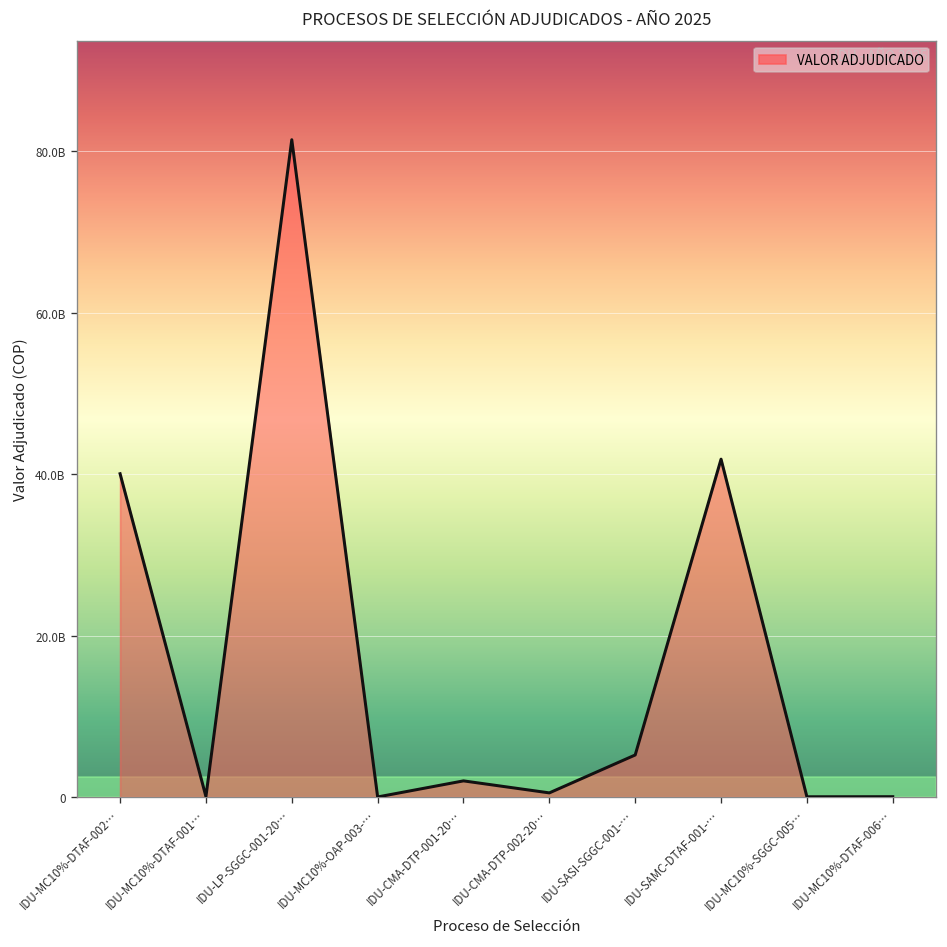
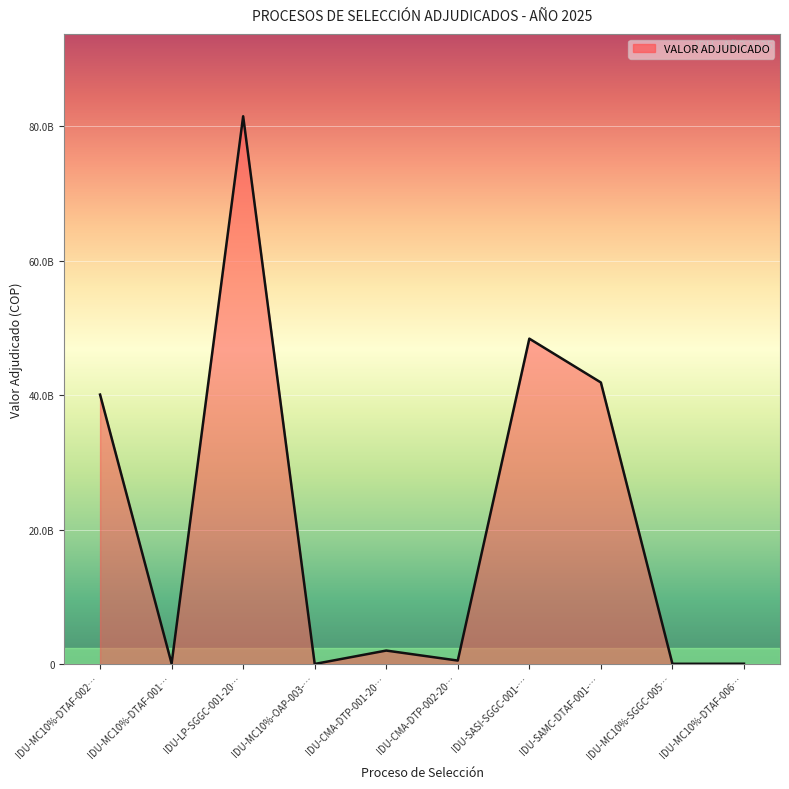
  {
    "IDU-MC10%-DTAF-002…": 40000000000,
    "IDU-LP-SGGC-001-20…": 81000000000,
-   "IDU-SASI-SGGC-001-…": 5000000000,
+   "IDU-SASI-SGGC-001-…": 48000000000,
    "IDU-SAMC-DTAF-001-…": 42000000000
  }
